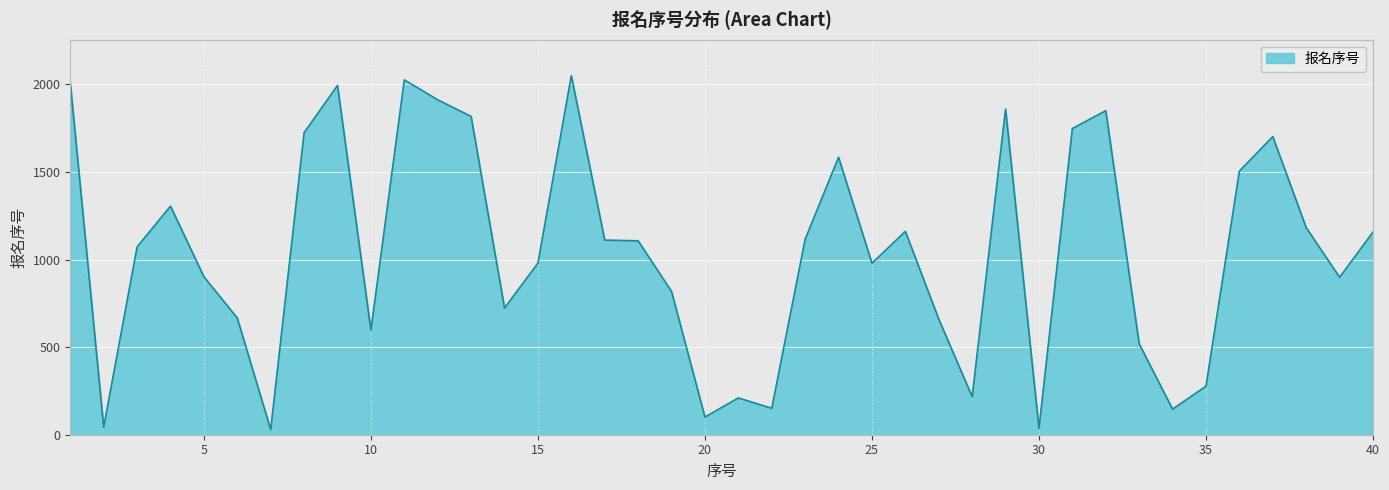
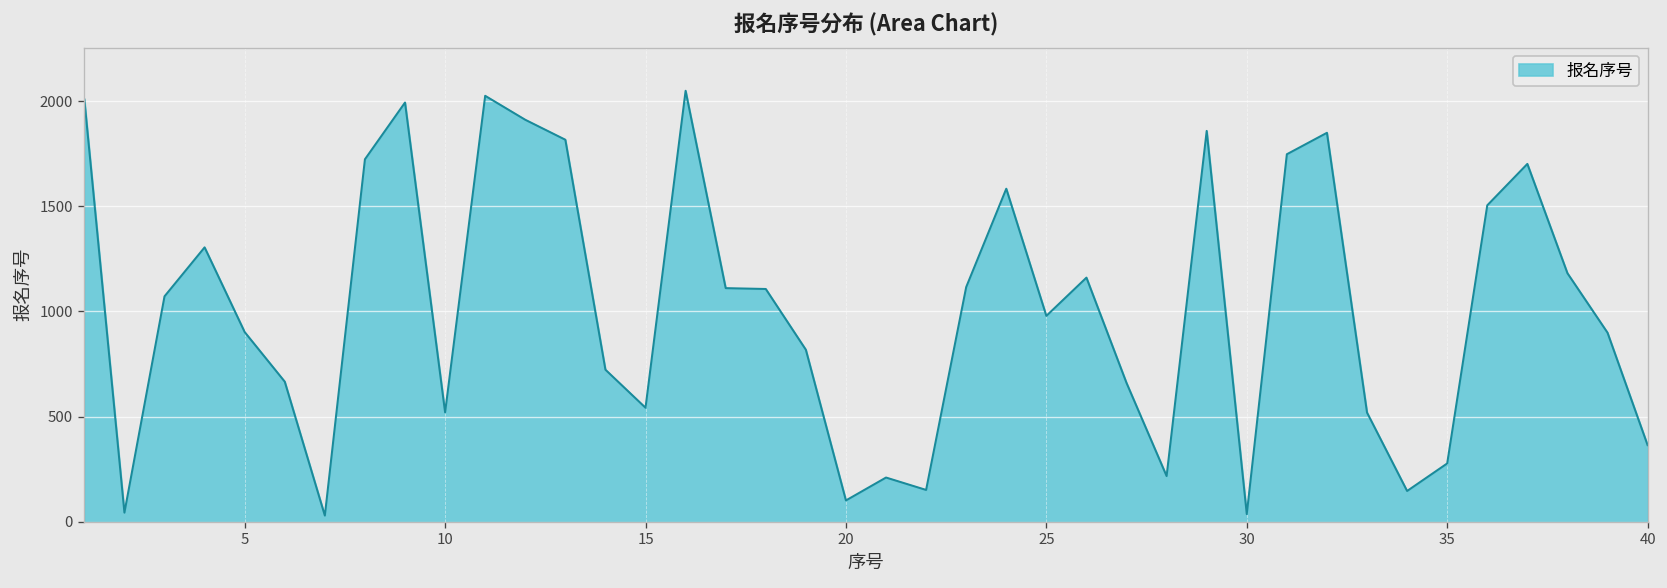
  {
    "5": 900,
-   "10": 600,
-   "15": 980,
+   "10": 520,
+   "15": 540,
    "20": 100,
    "25": 980,
    "30": 40,
    "35": 280,
-   "40": 1160
+   "40": 360
  }
